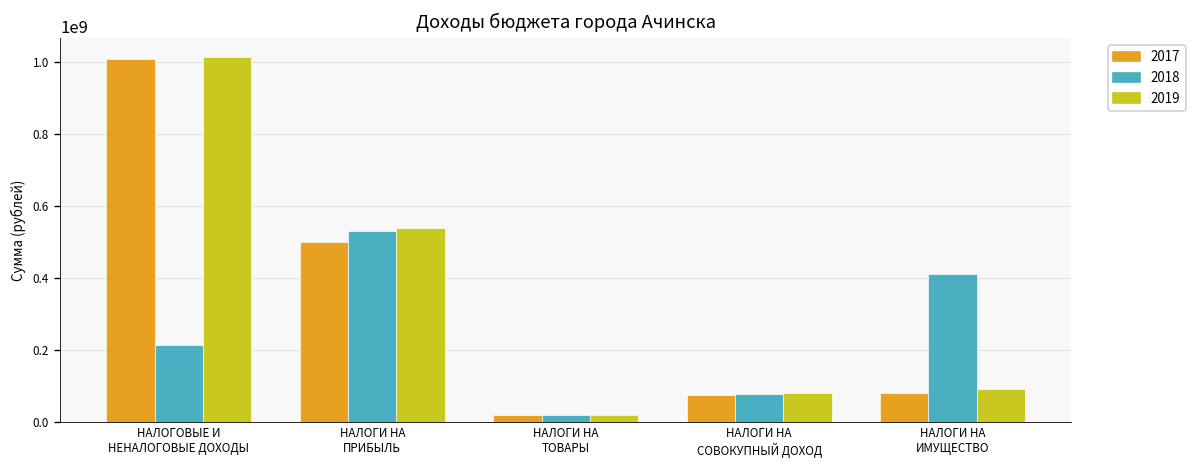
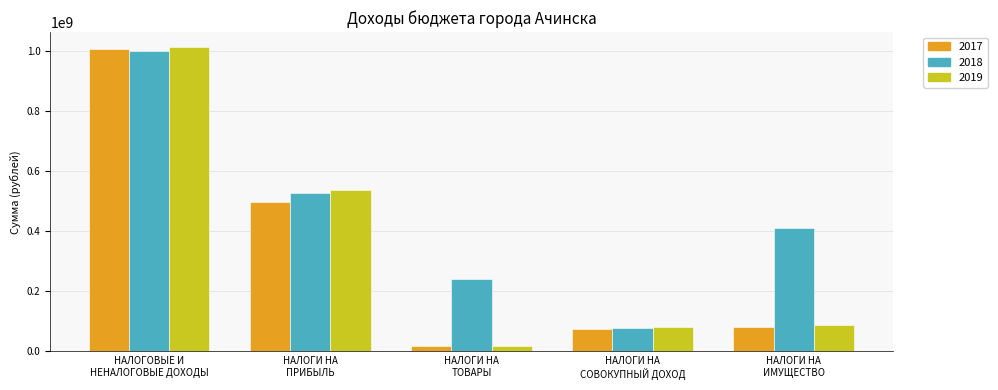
  {
    "2018": {
-     "НАЛОГОВЫЕ И НЕНАЛОГОВЫЕ ДОХОДЫ": 210000000,
+     "НАЛОГОВЫЕ И НЕНАЛОГОВЫЕ ДОХОДЫ": 1000000000,
      "НАЛОГИ НА ПРИБЫЛЬ": 530000000,
-     "НАЛОГИ НА ТОВАРЫ": 20000000,
+     "НАЛОГИ НА ТОВАРЫ": 240000000,
      "НАЛОГИ НА СОВОКУПНЫЙ ДОХОД": 80000000,
      "НАЛОГИ НА ИМУЩЕСТВО": 410000000
    }
  }
